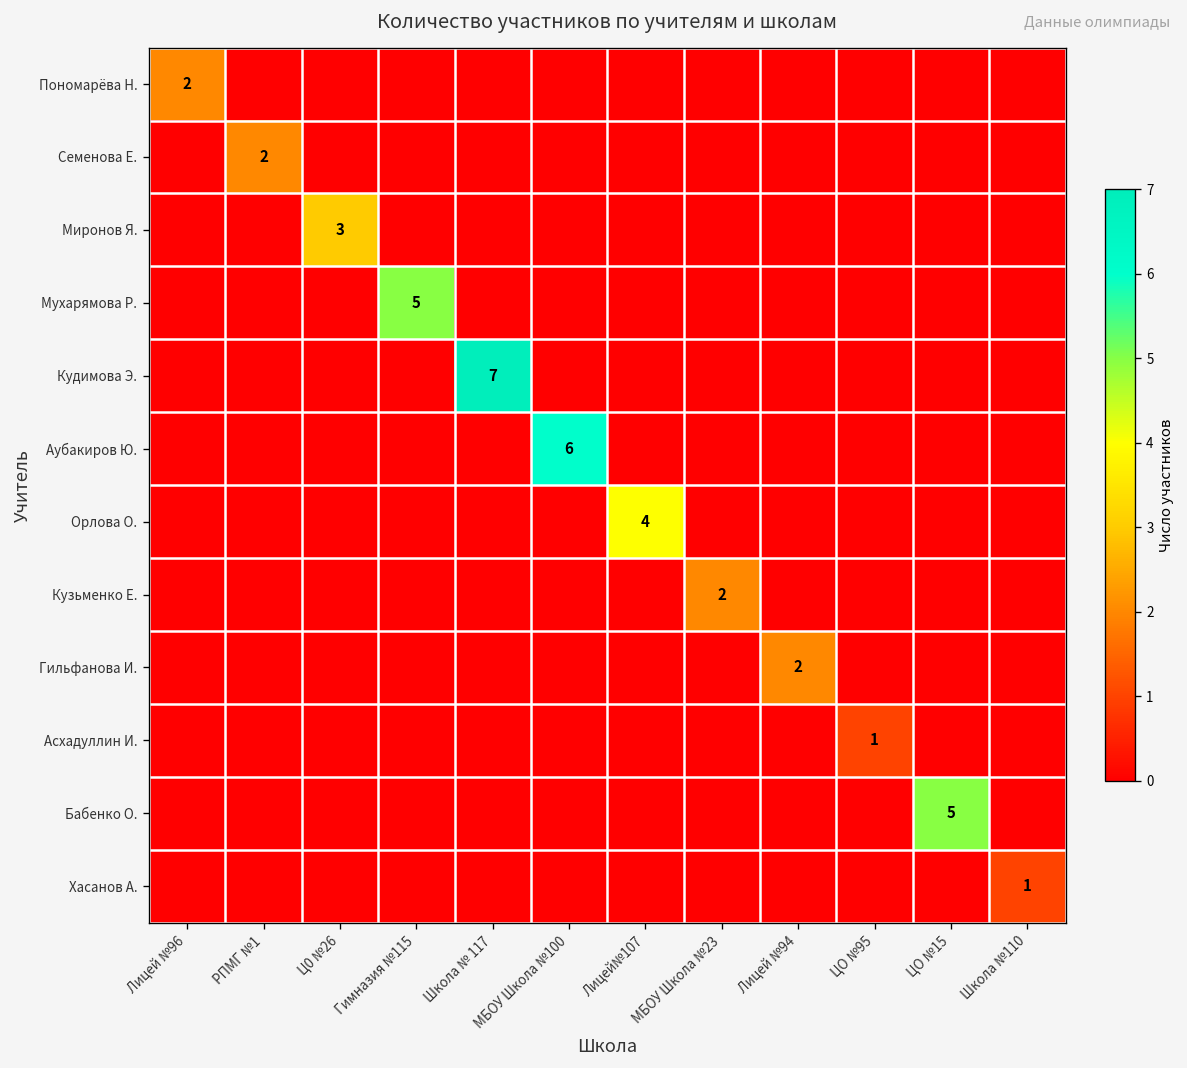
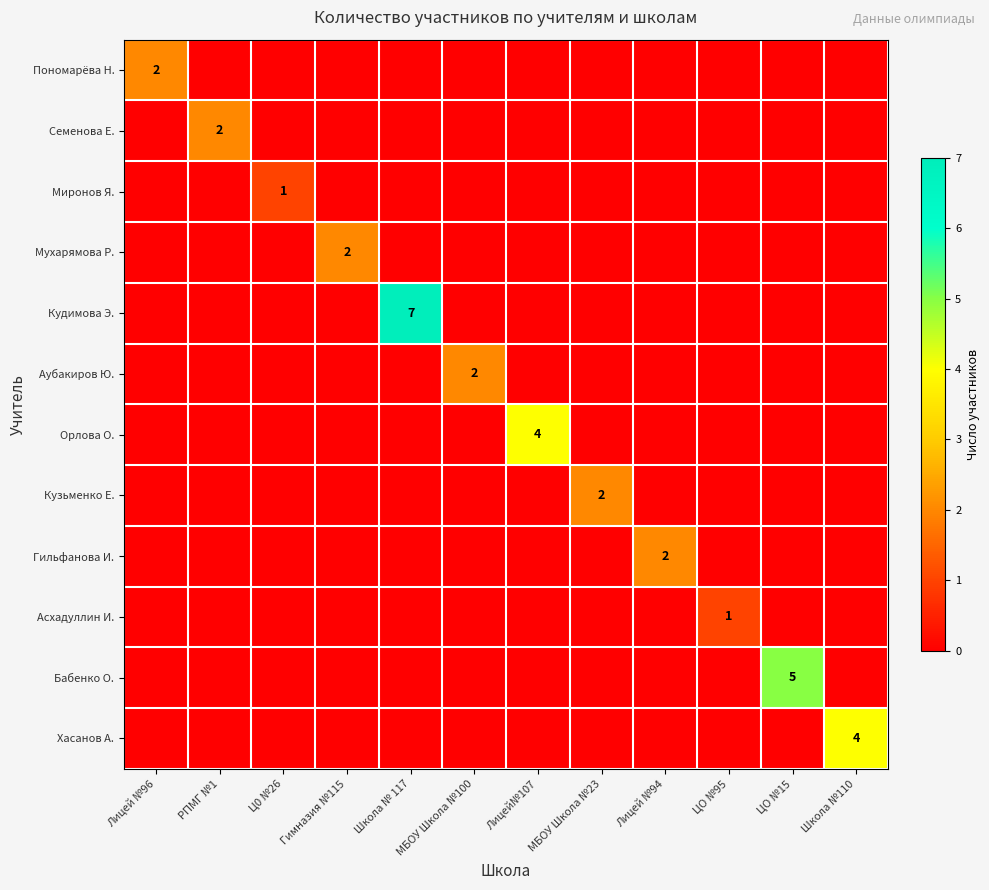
  {
    "Пономарёва Н.": {
      "Лицей №96": 2
    },
    "Семенова Е.": {
      "РПМГ №1": 2
    },
    "Миронов Я.": {
-     "Ц0 №26": 3
+     "Ц0 №26": 1
    },
    "Мухарямова Р.": {
-     "Гимназия №115": 5
+     "Гимназия №115": 2
    },
    "Кудимова Э.": {
      "Школа № 117": 7
    },
    "Аубакиров Ю.": {
-     "МБОУ Школа №100": 6
+     "МБОУ Школа №100": 2
    },
    "Орлова О.": {
      "Лицей№107": 4
    },
    "Кузьменко Е.": {
      "МБОУ Школа №23": 2
    },
    "Гильфанова И.": {
      "Лицей №94": 2
    },
    "Асхадуллин И.": {
      "ЦО №95": 1
    },
    "Бабенко О.": {
      "ЦО №15": 5
    },
    "Хасанов А.": {
-     "Школа №110": 1
+     "Школа №110": 4
    }
  }
